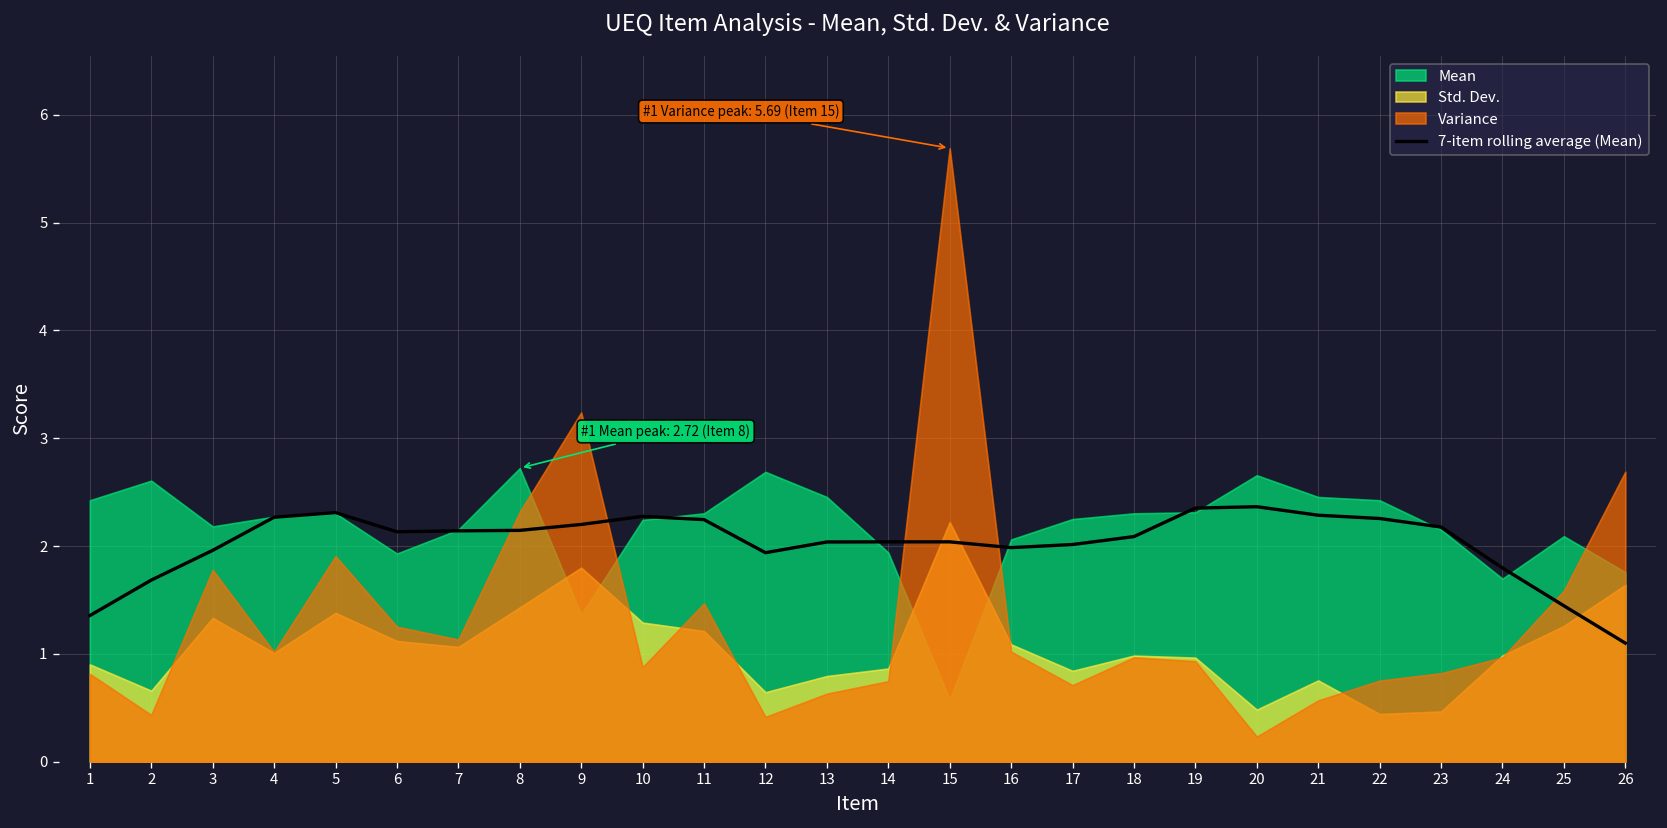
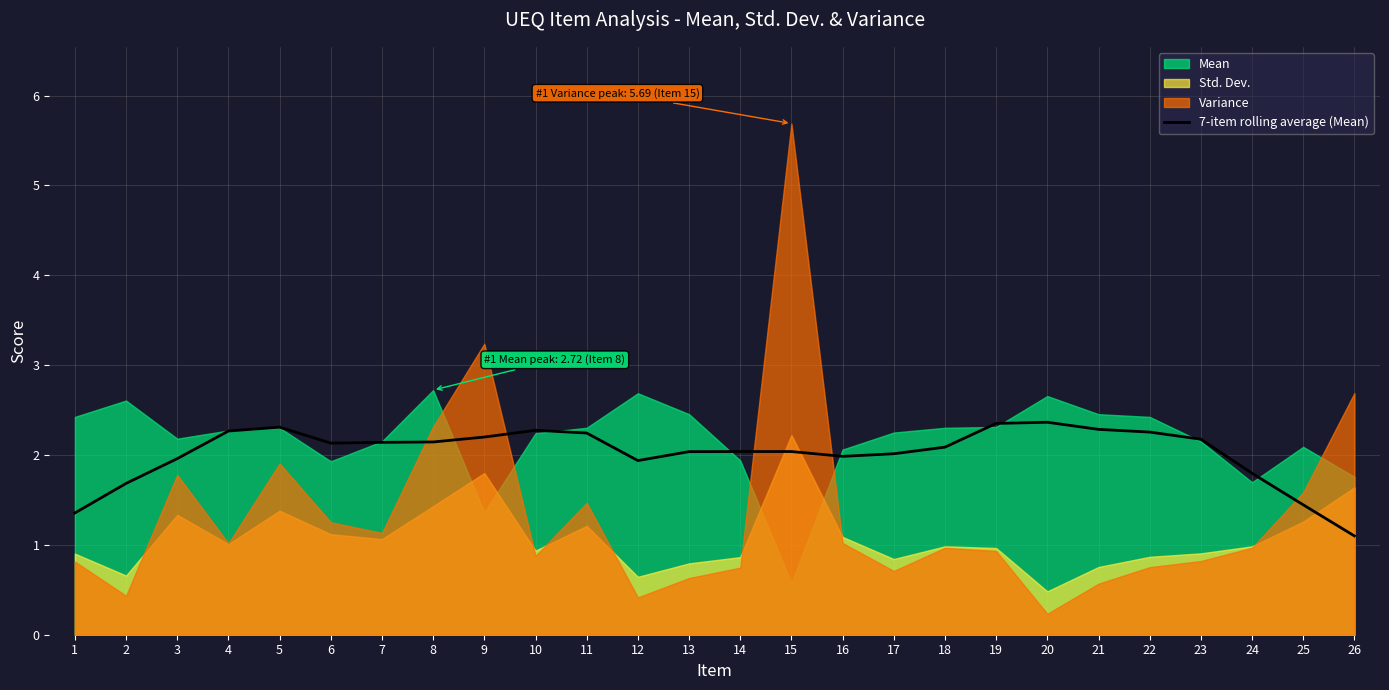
  {
    "7-item rolling average (Mean)": {
      "1": 1.4,
      "2": 1.7,
      "3": 2.0,
      "6": 2.1,
      "8": 2.1,
      "9": 2.2,
      "10": 2.3,
      "11": 2.2,
      "12": 1.9,
      "13": 2.0,
      "14": 2.0,
      "15": 2.0,
      "16": 2.0,
      "17": 2.0,
      "18": 2.1,
      "19": 2.4,
      "20": 2.4,
      "21": 2.3,
      "22": 2.3,
      "24": 1.8,
      "25": 1.4,
      "26": 1.1
    },
    "Mean": {
      "1": 2.4,
      "2": 2.6,
      "3": 2.2,
      "6": 1.9,
      "8": 2.7,
      "9": 1.4,
      "10": 2.2,
      "11": 2.3,
      "12": 2.7,
      "13": 2.5,
      "14": 1.9,
      "15": 0.6,
      "16": 2.1,
      "17": 2.3,
      "18": 2.3,
      "19": 2.3,
      "20": 2.7,
      "21": 2.5,
      "22": 2.4,
      "24": 1.7,
      "25": 2.1,
      "26": 1.8
    },
    "Std. Dev.": {
      "1": 0.9,
      "2": 0.7,
      "3": 1.3,
      "5": 1.4,
      "6": 1.1,
      "7": 1.1,
      "8": 1.4,
      "9": 1.8,
-     "10": 1.3,
+     "10": 0.9,
      "11": 1.2,
      "12": 0.6,
      "13": 0.8,
      "14": 0.9,
      "15": 2.2,
      "16": 1.1,
      "17": 0.8,
      "19": 1.0,
      "20": 0.5,
      "21": 0.8,
-     "22": 0.4,
-     "23": 0.5,
+     "22": 0.9,
+     "23": 0.9,
      "25": 1.3,
      "26": 1.6
    },
    "Variance": {
      "1": 0.8,
      "2": 0.4,
      "3": 1.8,
      "5": 1.9,
      "6": 1.3,
      "7": 1.1,
      "8": 2.3,
      "9": 3.2,
      "10": 0.9,
      "11": 1.5,
      "12": 0.4,
      "13": 0.6,
      "14": 0.7,
      "15": 5.7,
      "16": 1.0,
      "17": 0.7,
      "19": 0.9,
      "20": 0.2,
      "21": 0.6,
      "22": 0.8,
      "23": 0.8,
      "25": 1.6,
      "26": 2.7
    }
  }
